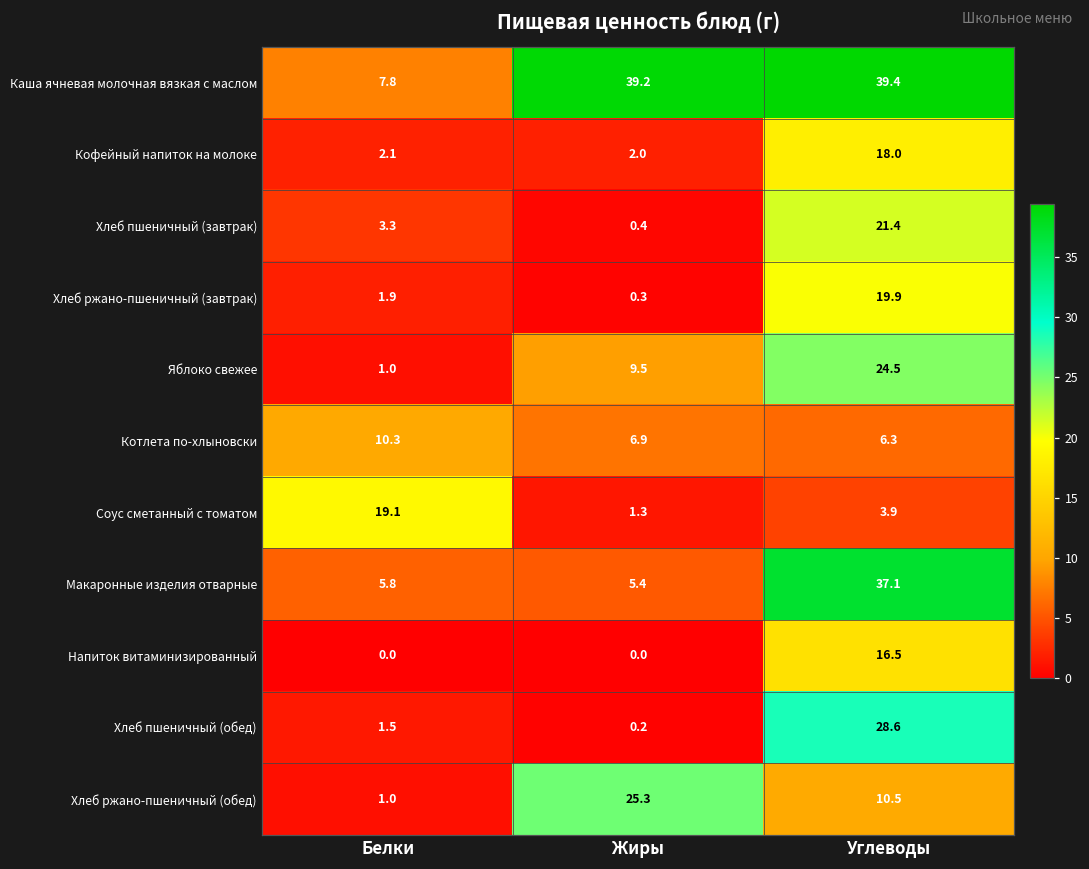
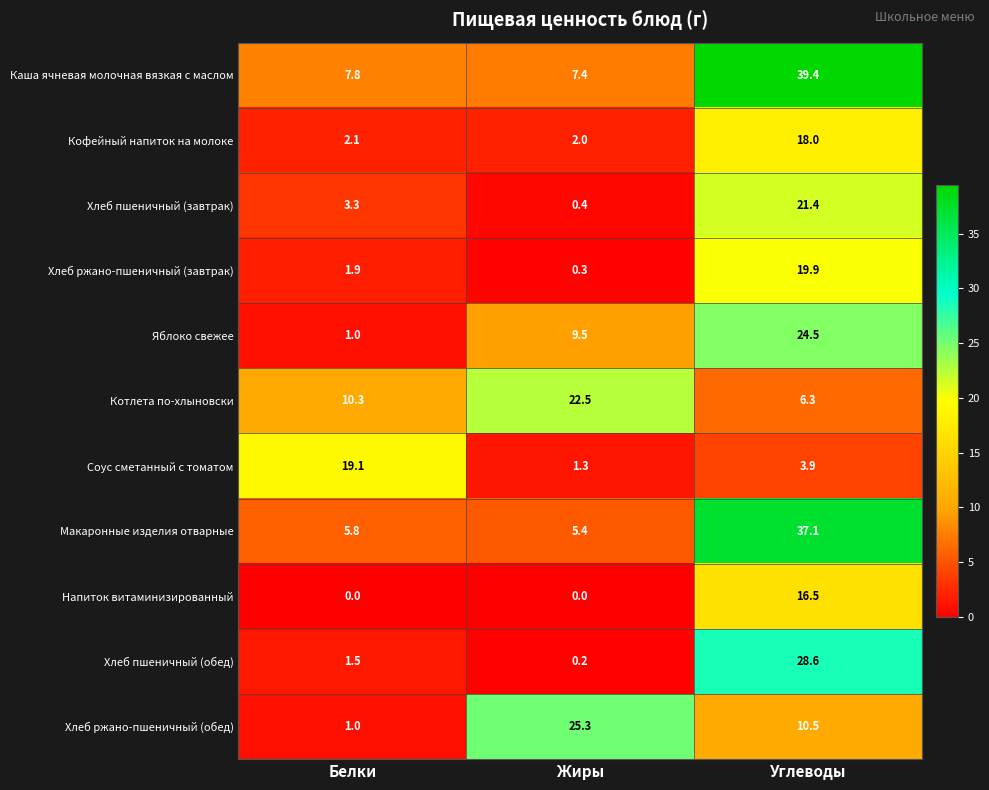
  {
    "Каша ячневая молочная вязкая с маслом": {
      "Белки": 7.8,
-     "Жиры": 39.2,
+     "Жиры": 7.4,
      "Углеводы": 39.4
    },
    "Кофейный напиток на молоке": {
      "Белки": 2.1,
      "Жиры": 2.0,
      "Углеводы": 18.0
    },
    "Хлеб пшеничный (завтрак)": {
      "Белки": 3.3,
      "Жиры": 0.4,
      "Углеводы": 21.4
    },
    "Хлеб ржано-пшеничный (завтрак)": {
      "Белки": 1.9,
      "Жиры": 0.3,
      "Углеводы": 19.9
    },
    "Яблоко свежее": {
      "Белки": 1.0,
      "Жиры": 9.5,
      "Углеводы": 24.5
    },
    "Котлета по-хлыновски": {
      "Белки": 10.3,
-     "Жиры": 6.9,
+     "Жиры": 22.5,
      "Углеводы": 6.3
    },
    "Соус сметанный с томатом": {
      "Белки": 19.1,
      "Жиры": 1.3,
      "Углеводы": 3.9
    },
    "Макаронные изделия отварные": {
      "Белки": 5.8,
      "Жиры": 5.4,
      "Углеводы": 37.1
    },
    "Напиток витаминизированный": {
      "Белки": 0.0,
      "Жиры": 0.0,
      "Углеводы": 16.5
    },
    "Хлеб пшеничный (обед)": {
      "Белки": 1.5,
      "Жиры": 0.2,
      "Углеводы": 28.6
    },
    "Хлеб ржано-пшеничный (обед)": {
      "Белки": 1.0,
      "Жиры": 25.3,
      "Углеводы": 10.5
    }
  }
